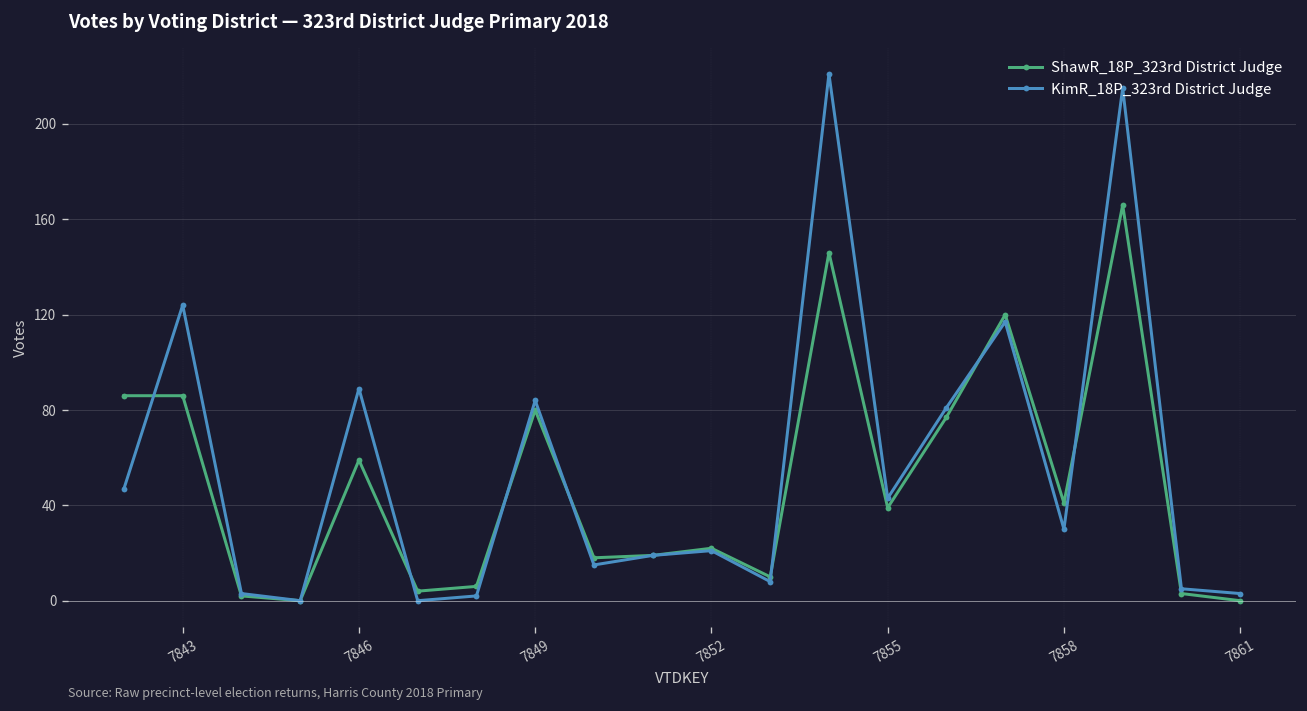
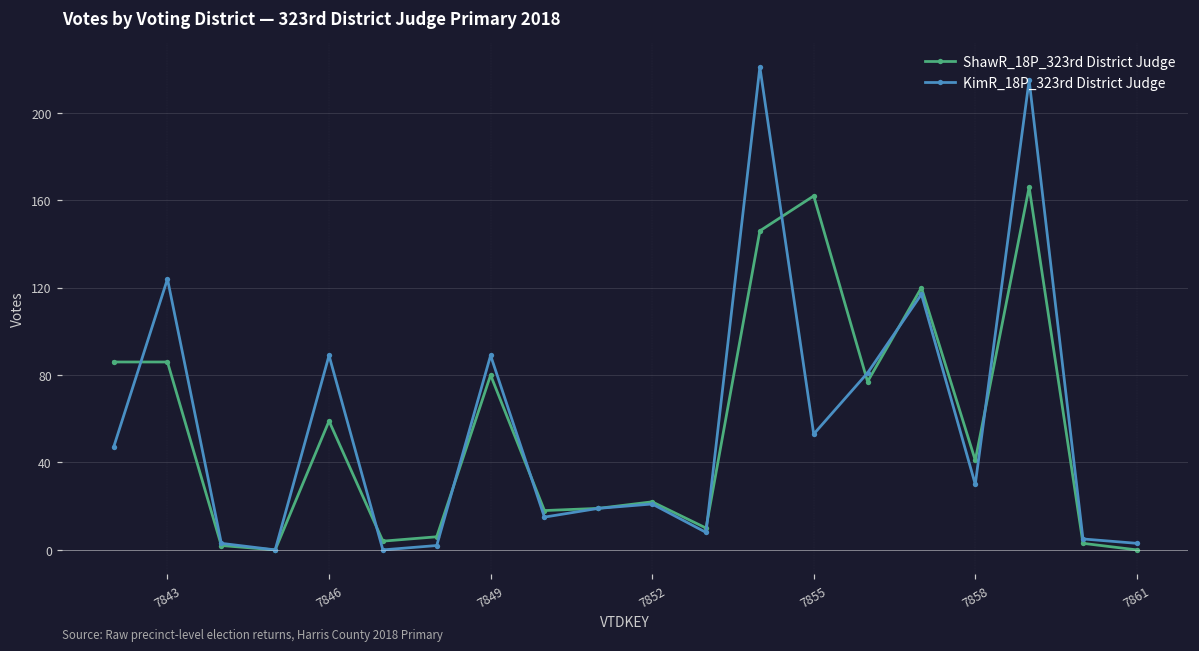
  {
    "ShawR_18P_323rd District Judge": {
      "7843": 86,
      "7846": 59,
      "7849": 80,
-     "7855": 39,
+     "7855": 162,
      "7858": 41,
      "7861": 0
    },
    "KimR_18P_323rd District Judge": {
      "7843": 124,
      "7846": 89,
-     "7849": 84,
-     "7855": 43,
+     "7849": 89,
+     "7855": 53,
      "7858": 30,
      "7861": 3
    }
  }
